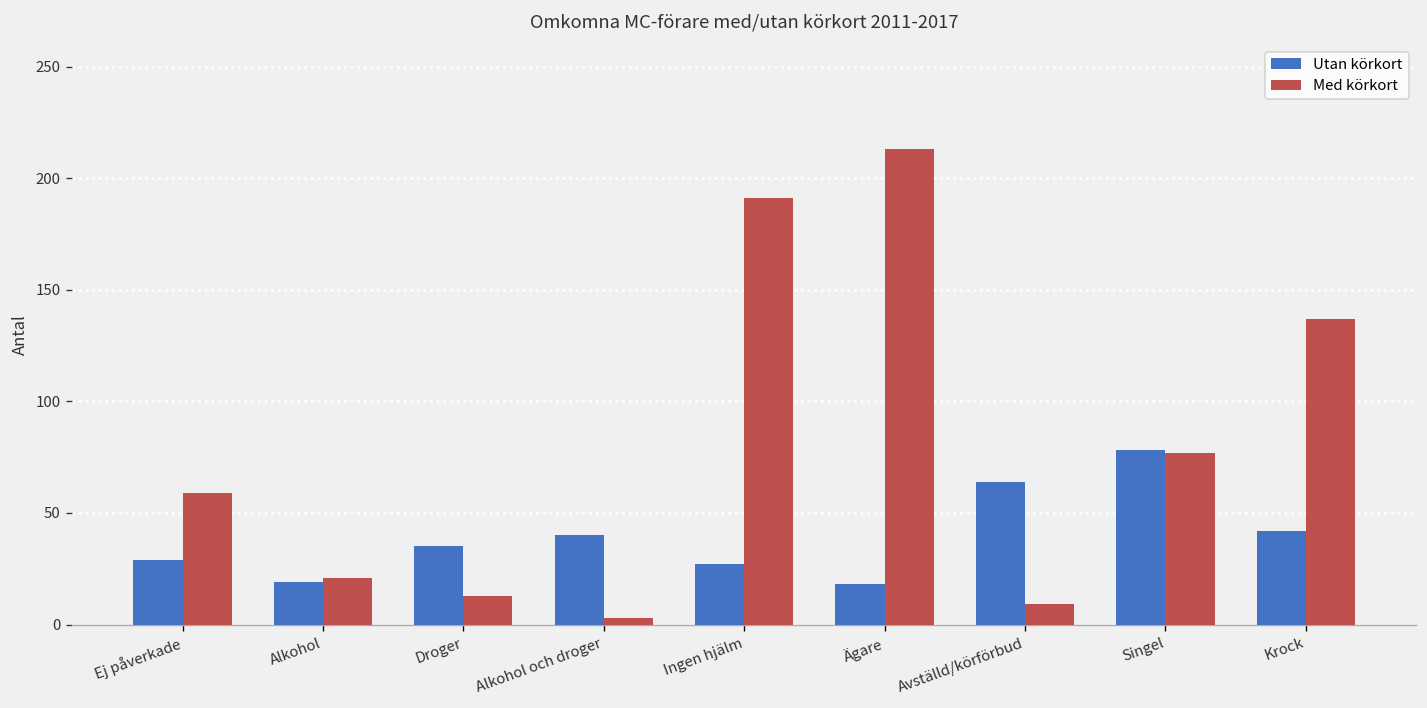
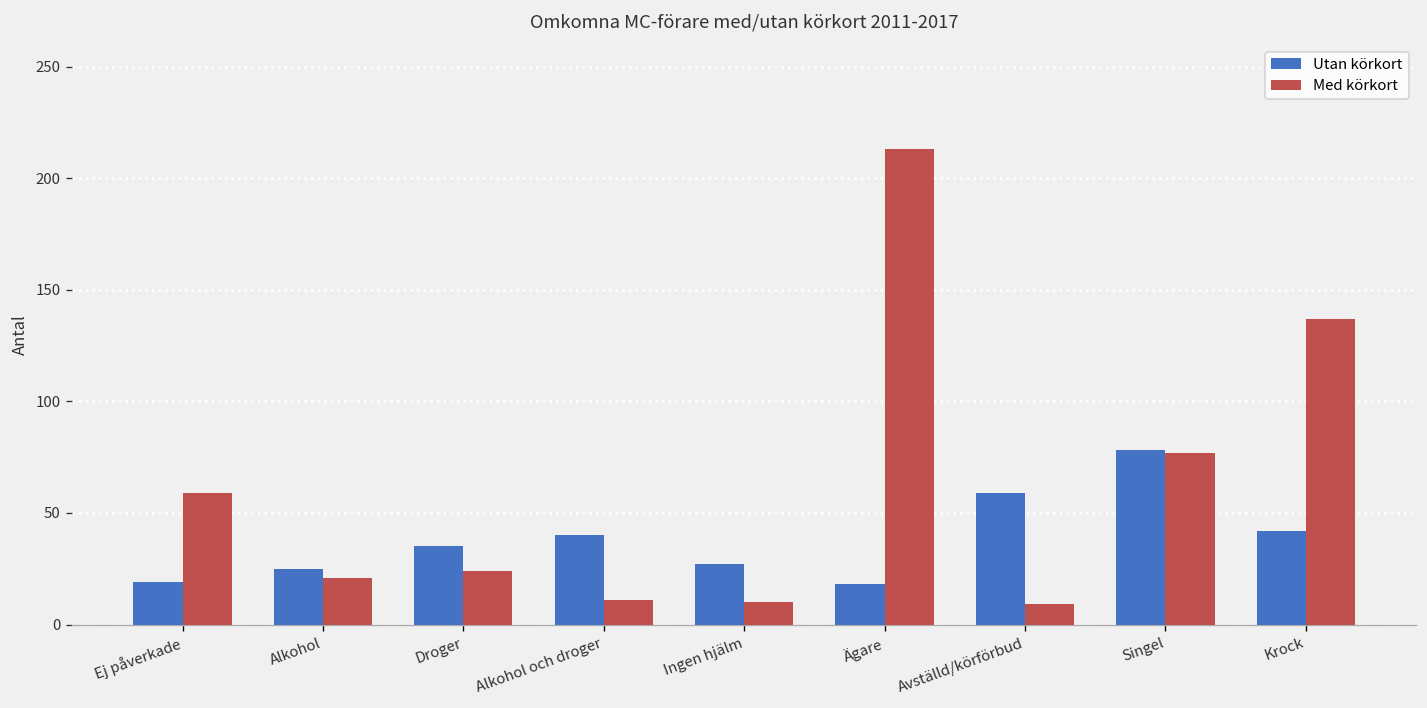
  {
    "Utan körkort": {
-     "Ej påverkade": 29,
-     "Alkohol": 19,
+     "Ej påverkade": 19,
+     "Alkohol": 25,
      "Droger": 35,
      "Alkohol och droger": 40,
      "Ingen hjälm": 27,
      "Ägare": 18,
-     "Avställd/körförbud": 64,
+     "Avställd/körförbud": 59,
      "Singel": 78,
      "Krock": 42
    },
    "Med körkort": {
      "Ej påverkade": 59,
      "Alkohol": 21,
-     "Droger": 13,
-     "Alkohol och droger": 3,
-     "Ingen hjälm": 191,
+     "Droger": 24,
+     "Alkohol och droger": 11,
+     "Ingen hjälm": 10,
      "Ägare": 213,
      "Avställd/körförbud": 9,
      "Singel": 77,
      "Krock": 137
    }
  }
